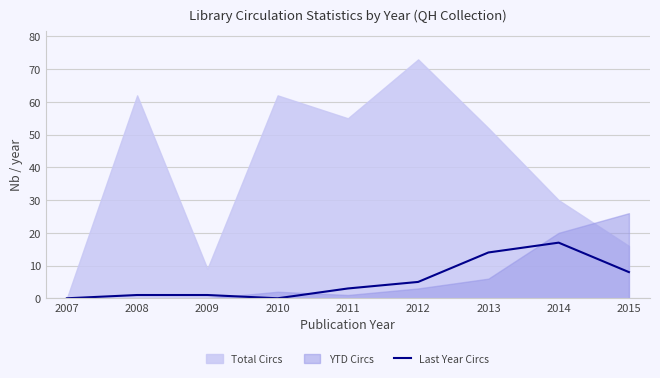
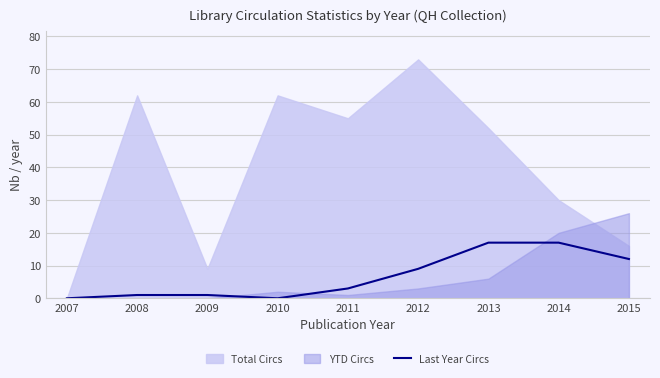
  {
    "Last Year Circs": {
      "2008": 1,
      "2009": 1,
      "2010": 0,
      "2011": 3,
-     "2012": 5,
-     "2013": 14,
+     "2012": 9,
+     "2013": 17,
      "2014": 17,
-     "2015": 8
+     "2015": 12
    }
  }
